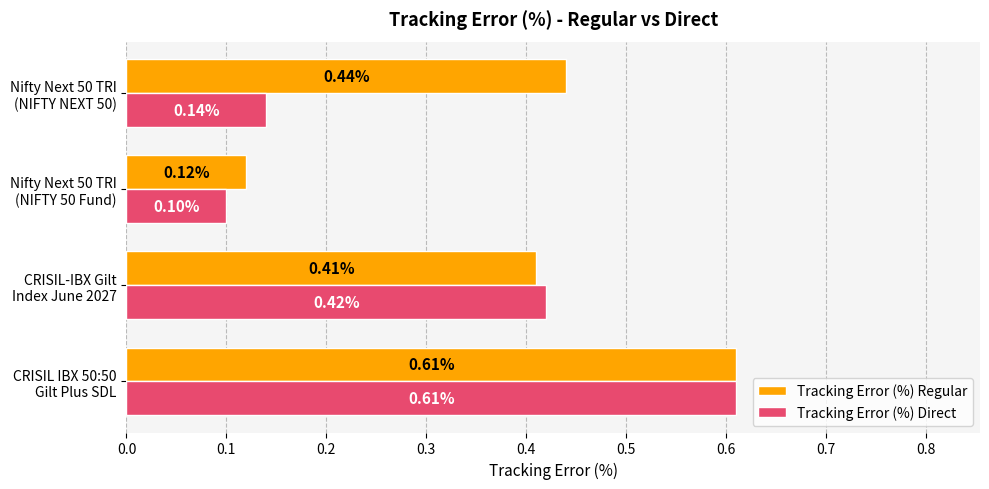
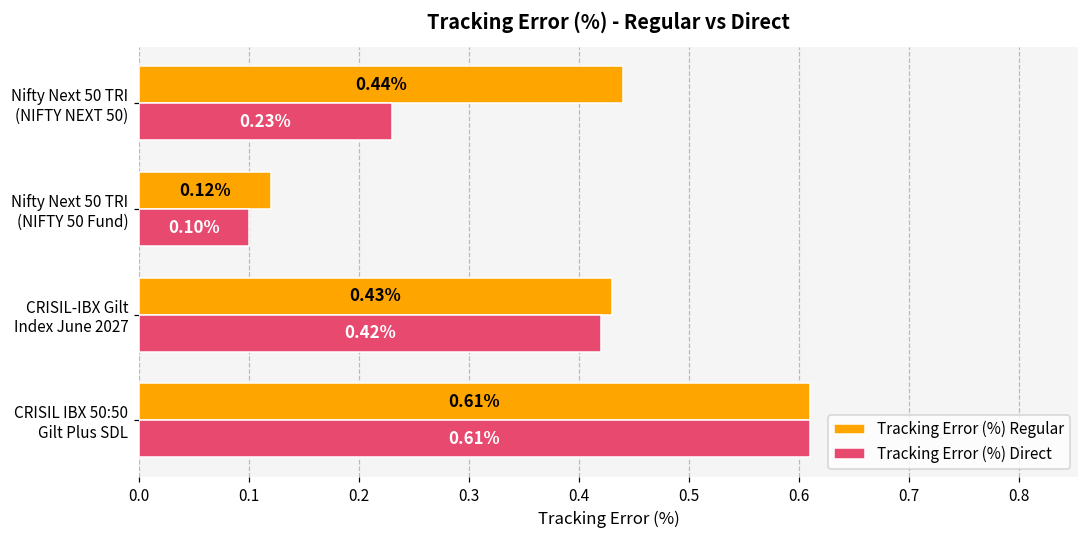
  {
    "Tracking Error (%) Regular": {
      "Nifty Next 50 TRI (NIFTY NEXT 50)": "0.44%",
      "Nifty Next 50 TRI (NIFTY 50 Fund)": "0.12%",
-     "CRISIL-IBX Gilt Index June 2027": "0.41%",
+     "CRISIL-IBX Gilt Index June 2027": "0.43%",
      "CRISIL IBX 50:50 Gilt Plus SDL": "0.61%"
    },
    "Tracking Error (%) Direct": {
-     "Nifty Next 50 TRI (NIFTY NEXT 50)": "0.14%",
+     "Nifty Next 50 TRI (NIFTY NEXT 50)": "0.23%",
      "Nifty Next 50 TRI (NIFTY 50 Fund)": "0.10%",
      "CRISIL-IBX Gilt Index June 2027": "0.42%",
      "CRISIL IBX 50:50 Gilt Plus SDL": "0.61%"
    }
  }
